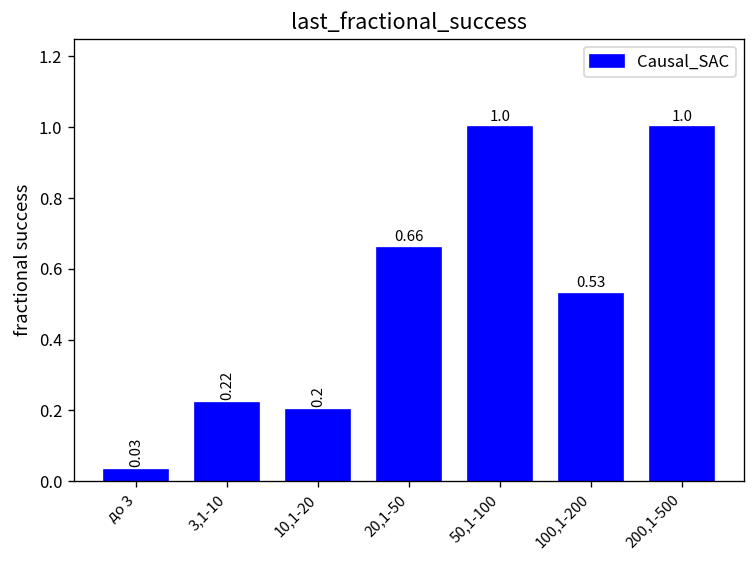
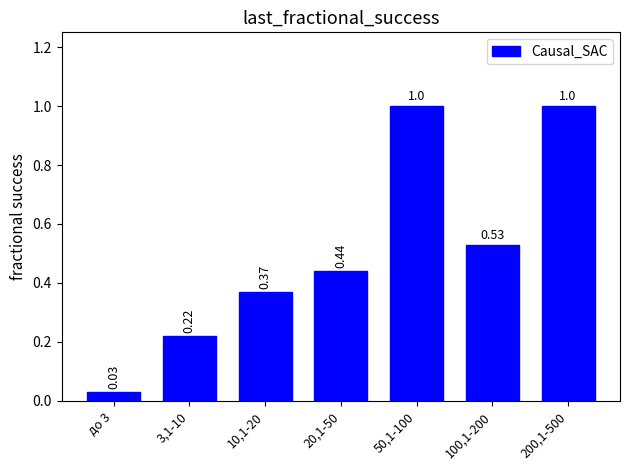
  {
    "до 3": 0.03,
    "3,1-10": 0.22,
-   "10,1-20": 0.2,
-   "20,1-50": 0.66,
+   "10,1-20": 0.37,
+   "20,1-50": 0.44,
    "50,1-100": 1.0,
    "100,1-200": 0.53,
    "200,1-500": 1.0
  }
